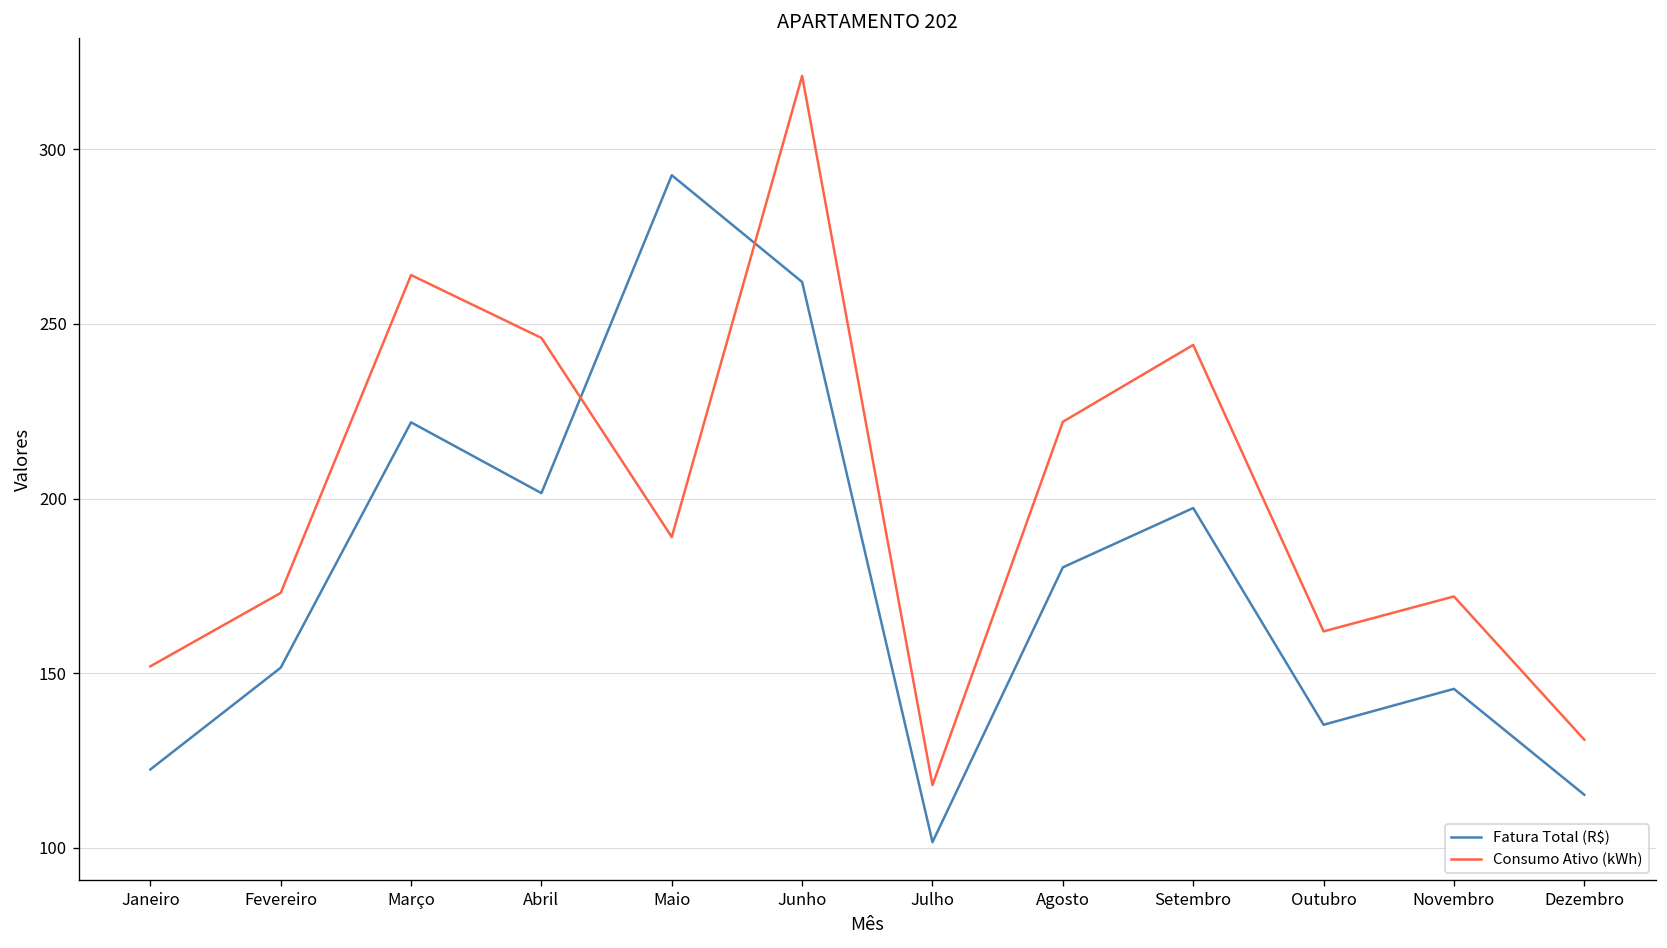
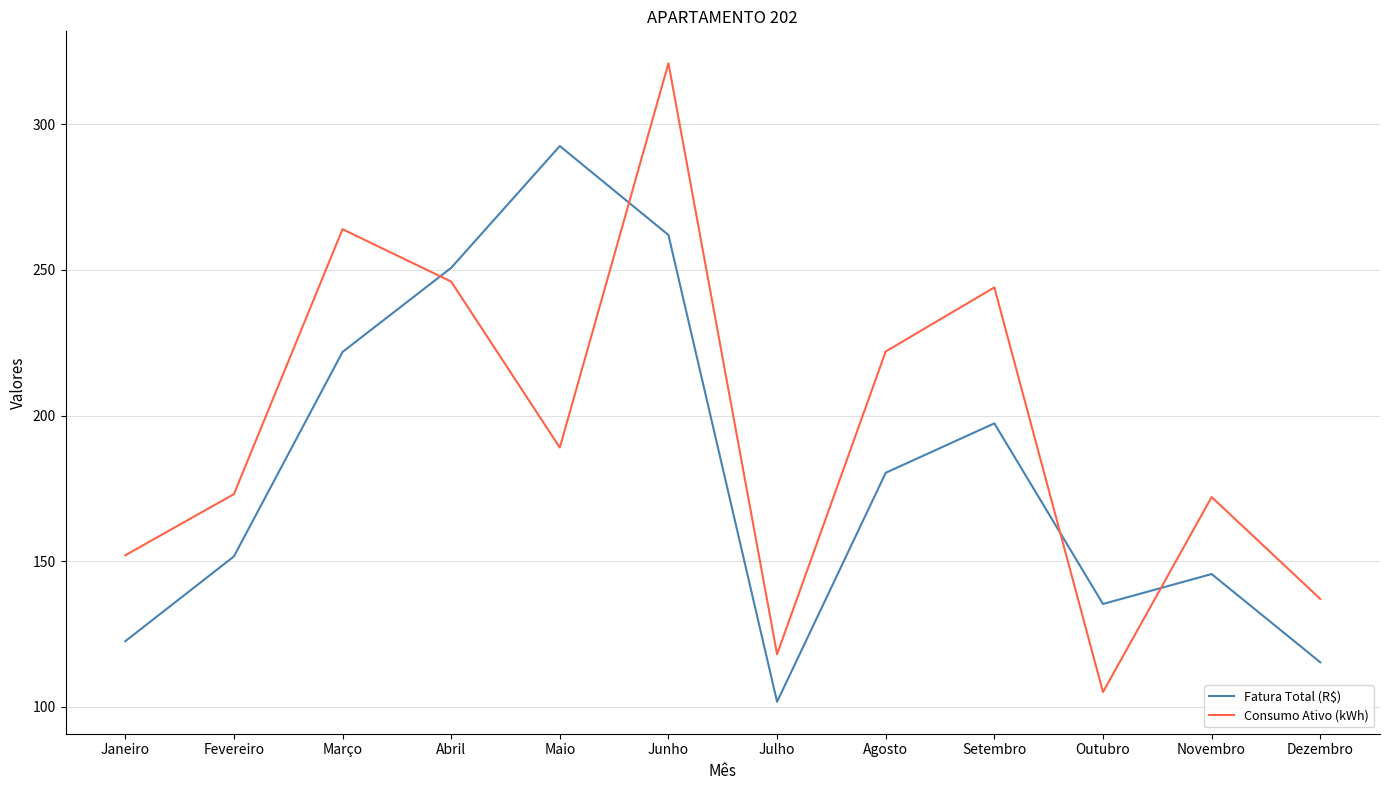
  {
    "Fatura Total (R$)": {
      "Janeiro": 122,
      "Fevereiro": 152,
      "Março": 222,
-     "Abril": 202,
+     "Abril": 251,
      "Maio": 293,
      "Junho": 262,
      "Julho": 102,
      "Agosto": 180,
      "Setembro": 197,
      "Outubro": 135,
      "Novembro": 146,
      "Dezembro": 115
    },
    "Consumo Ativo (kWh)": {
      "Janeiro": 152,
      "Fevereiro": 173,
      "Março": 264,
      "Abril": 246,
      "Maio": 189,
      "Junho": 321,
      "Julho": 118,
      "Agosto": 222,
      "Setembro": 244,
-     "Outubro": 162,
+     "Outubro": 105,
      "Novembro": 172,
-     "Dezembro": 131
+     "Dezembro": 137
    }
  }
